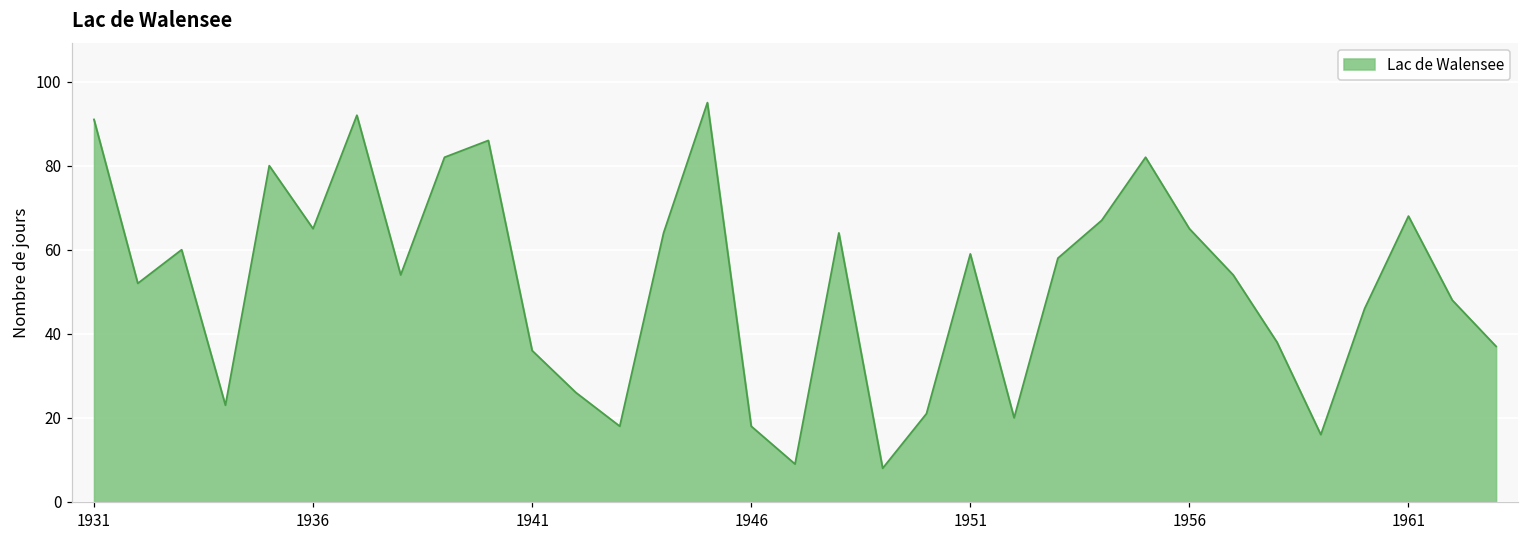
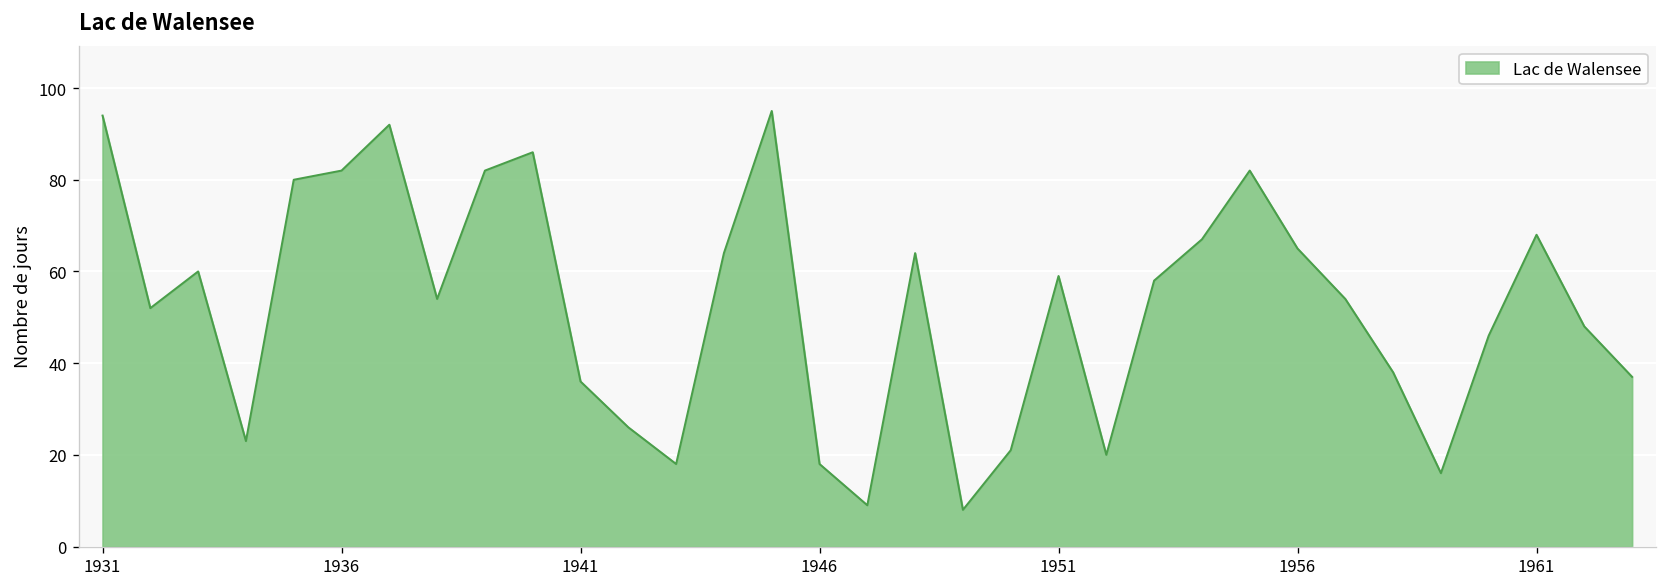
  {
-   "1931": 91,
-   "1936": 65,
+   "1931": 94,
+   "1936": 82,
    "1941": 36,
    "1946": 18,
    "1951": 59,
    "1956": 65,
    "1961": 68
  }
